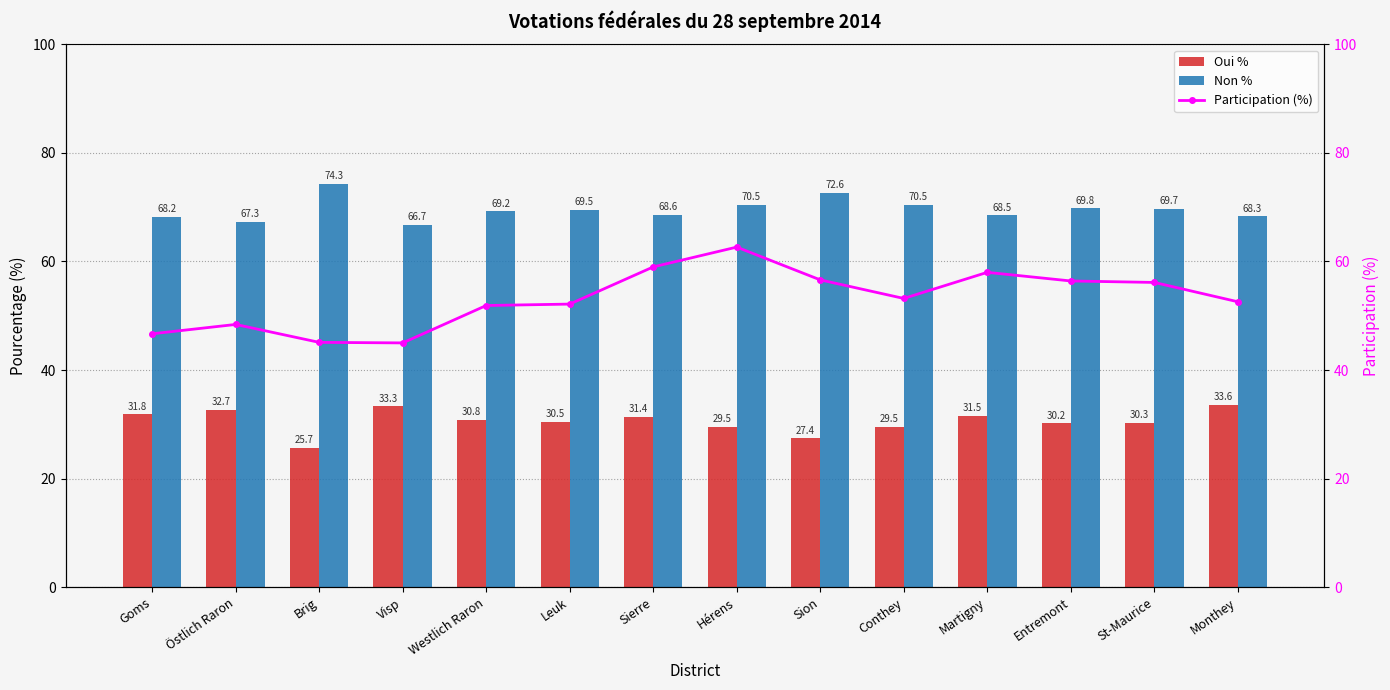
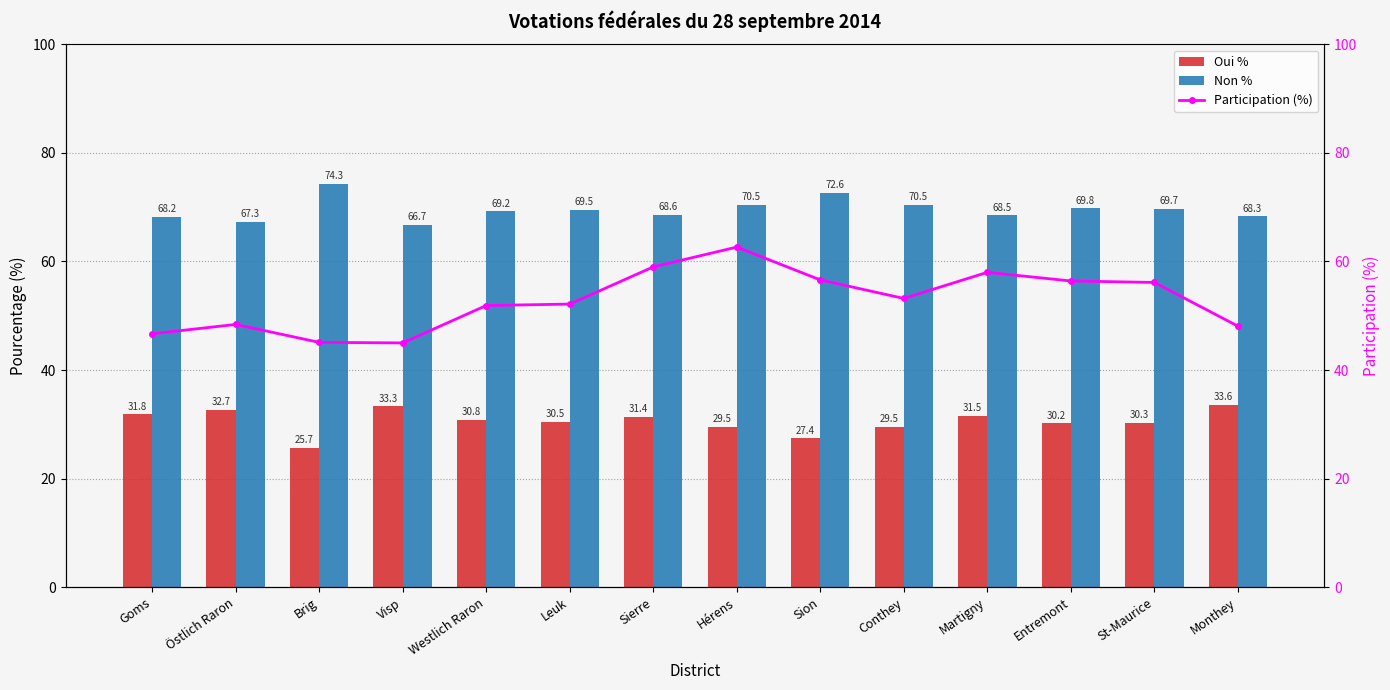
  {
    "Oui %": {
      "Goms": 31.8,
      "Östlich Raron": 32.7,
      "Brig": 25.7,
      "Visp": 33.3,
      "Westlich Raron": 30.8,
      "Leuk": 30.5,
      "Sierre": 31.4,
      "Hérens": 29.5,
      "Sion": 27.4,
      "Conthey": 29.5,
      "Martigny": 31.5,
      "Entremont": 30.2,
      "St-Maurice": 30.3,
      "Monthey": 33.6
    },
    "Non %": {
      "Goms": 68.2,
      "Östlich Raron": 67.3,
      "Brig": 74.3,
      "Visp": 66.7,
      "Westlich Raron": 69.2,
      "Leuk": 69.5,
      "Sierre": 68.6,
      "Hérens": 70.5,
      "Sion": 72.6,
      "Conthey": 70.5,
      "Martigny": 68.5,
      "Entremont": 69.8,
      "St-Maurice": 69.7,
      "Monthey": 68.3
    },
    "Participation (%)": {
      "Goms": 47,
      "Östlich Raron": 48,
      "Brig": 45,
      "Visp": 45,
      "Westlich Raron": 52,
      "Leuk": 52,
      "Sierre": 59,
      "Hérens": 63,
      "Sion": 57,
      "Conthey": 53,
      "Martigny": 58,
      "Entremont": 56,
      "St-Maurice": 56,
-     "Monthey": 53
+     "Monthey": 48
    }
  }
